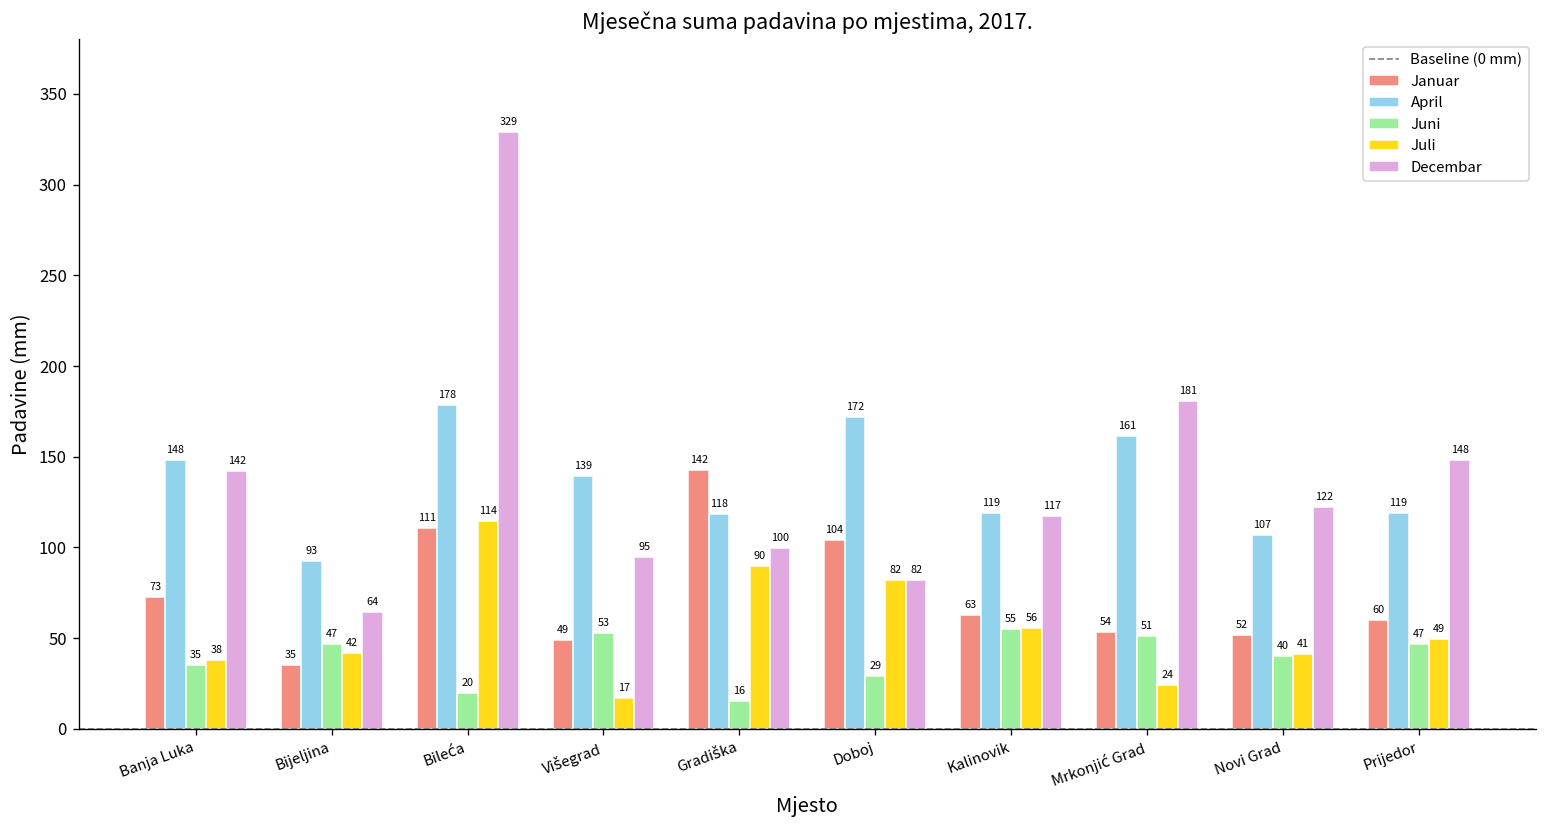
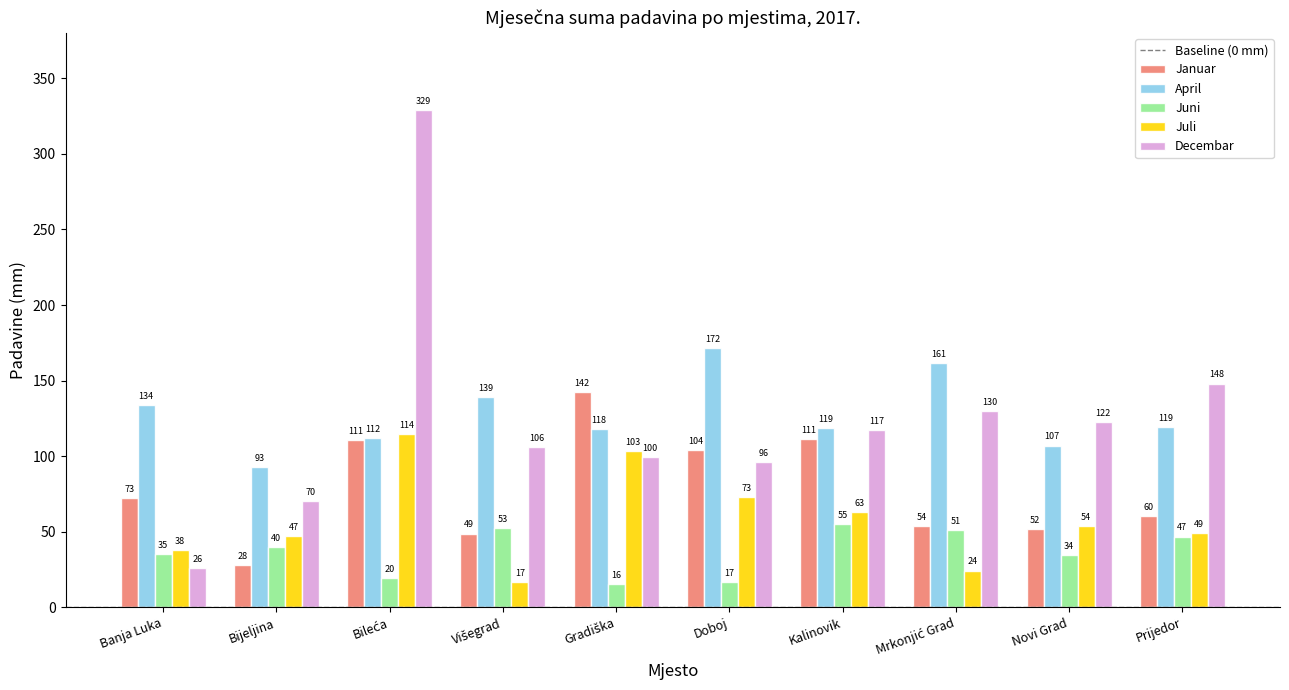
  {
    "Januar": {
      "Banja Luka": 73,
-     "Bijeljina": 35,
+     "Bijeljina": 28,
      "Bileća": 111,
      "Višegrad": 49,
      "Gradiška": 142,
      "Doboj": 104,
-     "Kalinovik": 63,
+     "Kalinovik": 111,
      "Mrkonjić Grad": 54,
      "Novi Grad": 52,
      "Prijedor": 60
    },
    "April": {
-     "Banja Luka": 148,
+     "Banja Luka": 134,
      "Bijeljina": 93,
-     "Bileća": 178,
+     "Bileća": 112,
      "Višegrad": 139,
      "Gradiška": 118,
      "Doboj": 172,
      "Kalinovik": 119,
      "Mrkonjić Grad": 161,
      "Novi Grad": 107,
      "Prijedor": 119
    },
    "Juni": {
      "Banja Luka": 35,
-     "Bijeljina": 47,
+     "Bijeljina": 40,
      "Bileća": 20,
      "Višegrad": 53,
      "Gradiška": 16,
-     "Doboj": 29,
+     "Doboj": 17,
      "Kalinovik": 55,
      "Mrkonjić Grad": 51,
-     "Novi Grad": 40,
+     "Novi Grad": 34,
      "Prijedor": 47
    },
    "Juli": {
      "Banja Luka": 38,
-     "Bijeljina": 42,
+     "Bijeljina": 47,
      "Bileća": 114,
      "Višegrad": 17,
-     "Gradiška": 90,
-     "Doboj": 82,
-     "Kalinovik": 56,
+     "Gradiška": 103,
+     "Doboj": 73,
+     "Kalinovik": 63,
      "Mrkonjić Grad": 24,
-     "Novi Grad": 41,
+     "Novi Grad": 54,
      "Prijedor": 49
    },
    "Decembar": {
-     "Banja Luka": 142,
-     "Bijeljina": 64,
+     "Banja Luka": 26,
+     "Bijeljina": 70,
      "Bileća": 329,
-     "Višegrad": 95,
+     "Višegrad": 106,
      "Gradiška": 100,
-     "Doboj": 82,
+     "Doboj": 96,
      "Kalinovik": 117,
-     "Mrkonjić Grad": 181,
+     "Mrkonjić Grad": 130,
      "Novi Grad": 122,
      "Prijedor": 148
    }
  }
